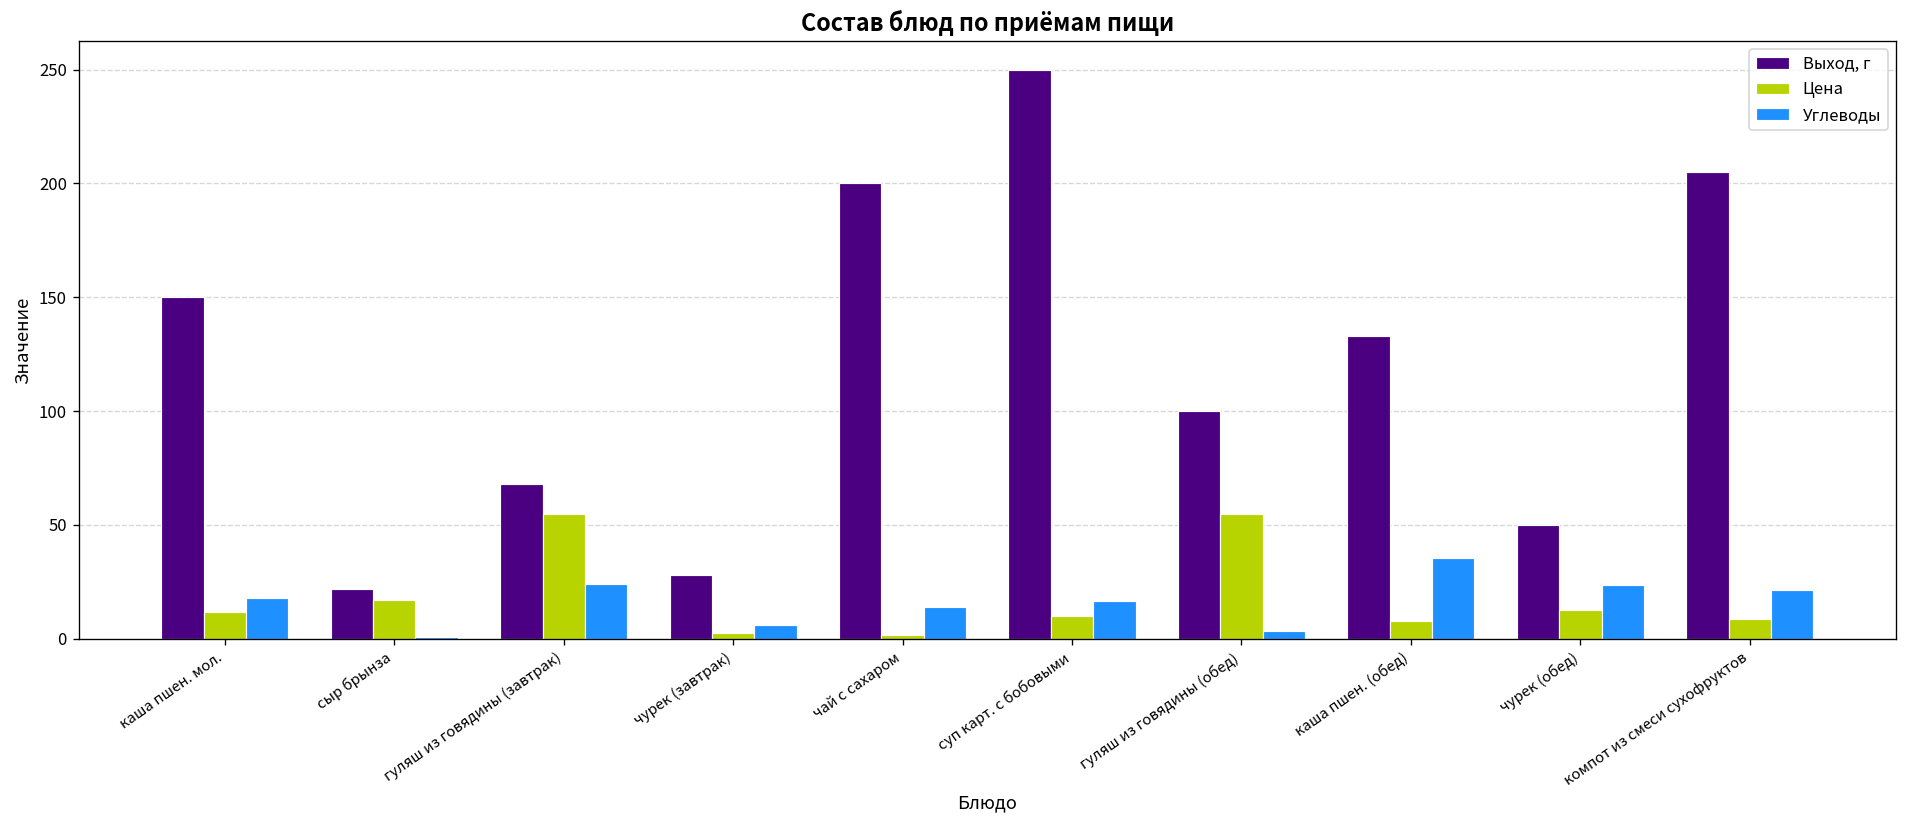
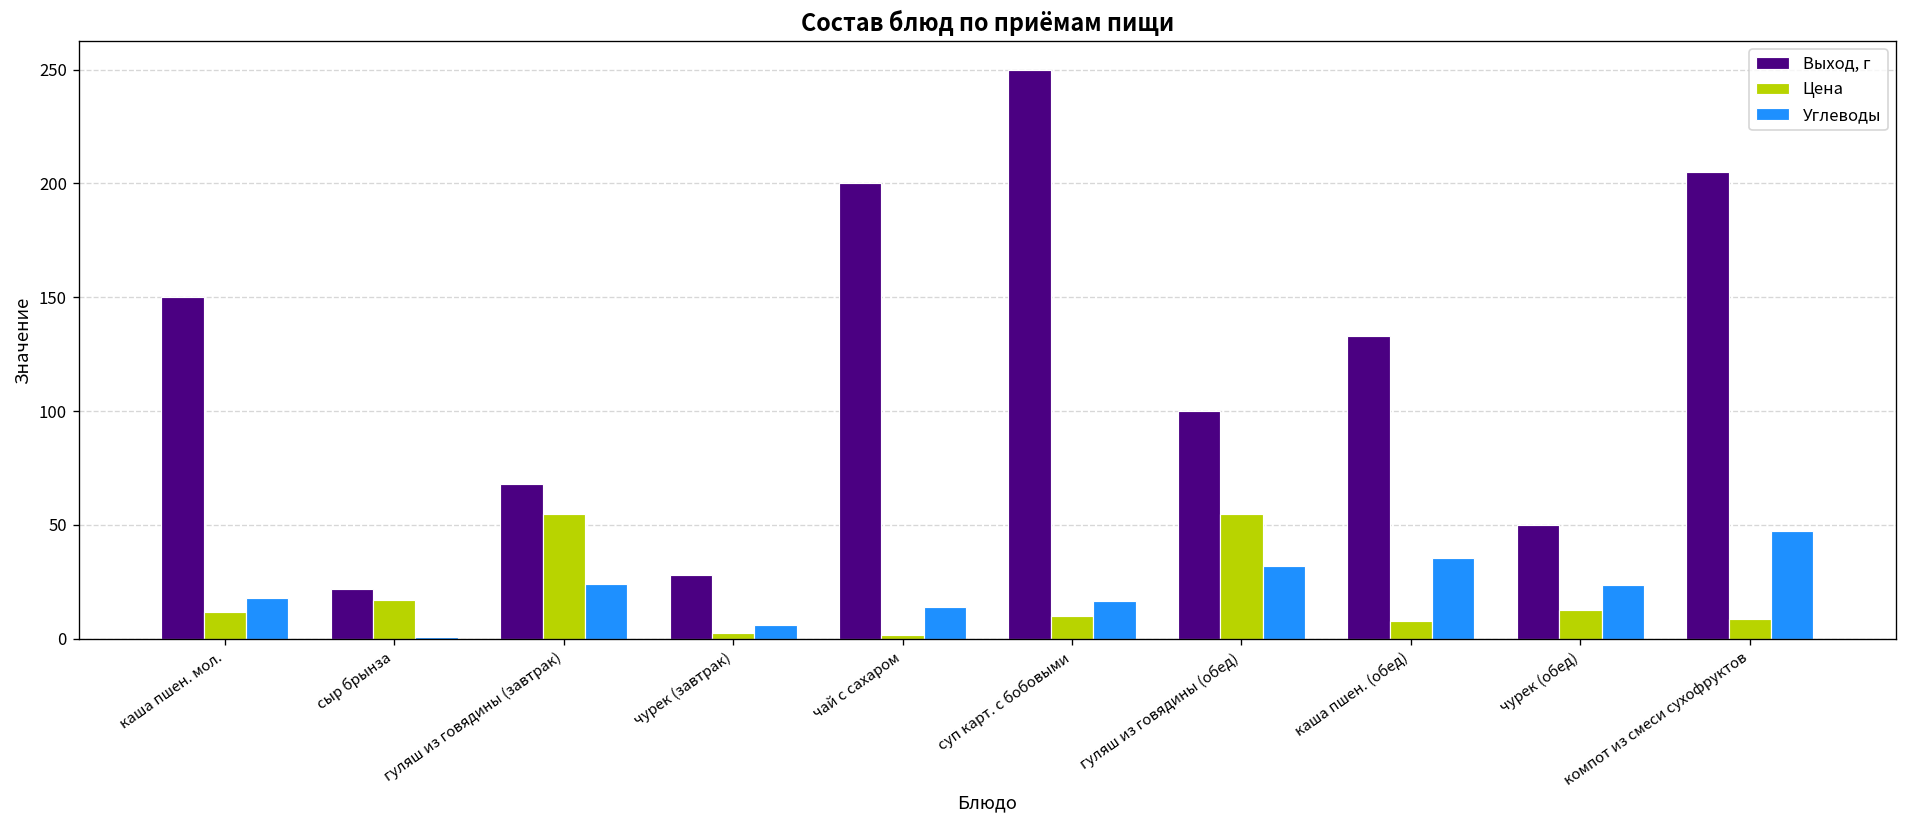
  {
    "Выход, г": {
      "каша пшен. мол.": 150,
      "сыр брынза": 22,
      "гуляш из говядины (завтрак)": 68,
      "чурек (завтрак)": 28,
      "чай с сахаром": 200,
      "суп карт. с бобовыми": 250,
      "гуляш из говядины (обед)": 100,
      "каша пшен. (обед)": 133,
      "чурек (обед)": 50,
      "компот из смеси сухофруктов": 205
    },
    "Цена": {
      "каша пшен. мол.": 12,
      "сыр брынза": 17,
      "гуляш из говядины (завтрак)": 55,
      "чурек (завтрак)": 3,
      "чай с сахаром": 2,
      "суп карт. с бобовыми": 10,
      "гуляш из говядины (обед)": 55,
      "каша пшен. (обед)": 8,
      "чурек (обед)": 12,
      "компот из смеси сухофруктов": 8
    },
    "Углеводы": {
      "каша пшен. мол.": 18,
      "гуляш из говядины (завтрак)": 24,
      "чурек (завтрак)": 6,
      "чай с сахаром": 14,
      "суп карт. с бобовыми": 17,
-     "гуляш из говядины (обед)": 3,
+     "гуляш из говядины (обед)": 32,
      "каша пшен. (обед)": 35,
      "чурек (обед)": 24,
-     "компот из смеси сухофруктов": 22
+     "компот из смеси сухофруктов": 47
    }
  }
